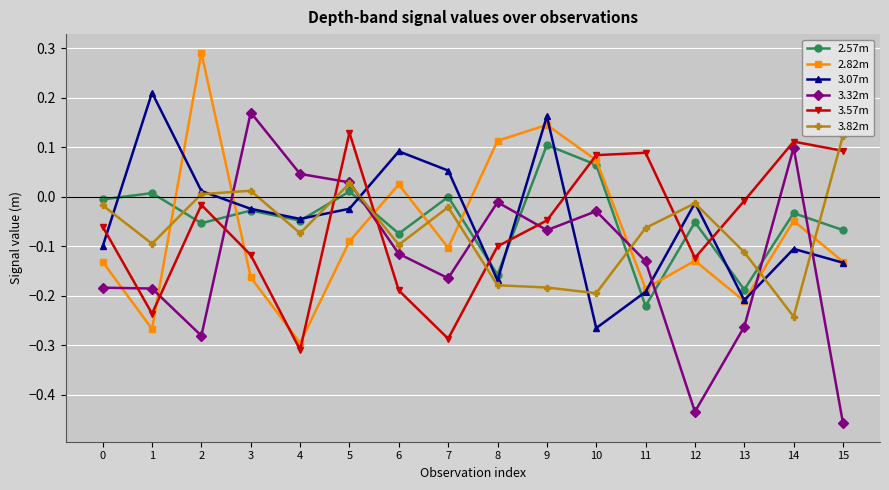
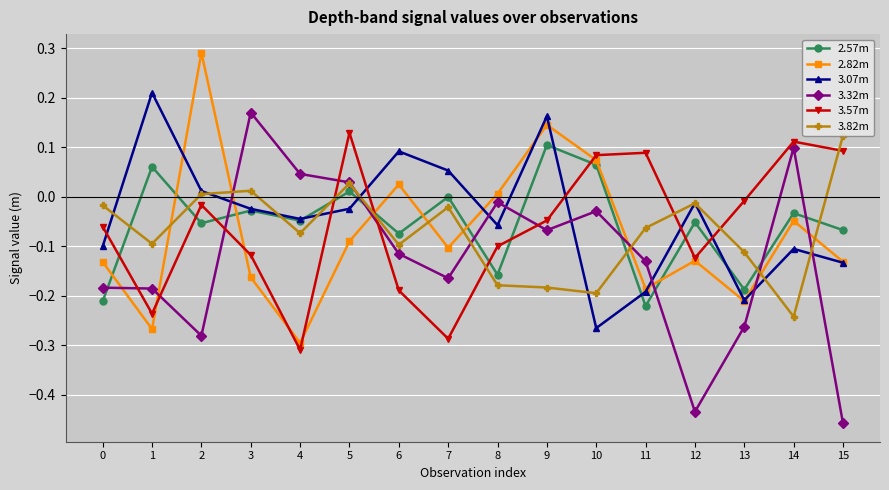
  {
    "2.57m": {
-     "0": -0.01,
-     "1": 0.01,
+     "0": -0.21,
+     "1": 0.06,
      "2": -0.05,
      "5": 0.01,
      "6": -0.07,
      "7": 0.00,
      "8": -0.16,
      "9": 0.10,
      "10": 0.06,
      "11": -0.22,
      "12": -0.05,
      "13": -0.19,
      "14": -0.03,
      "15": -0.07
    },
    "2.82m": {
      "0": -0.13,
      "1": -0.27,
      "2": 0.29,
      "3": -0.16,
      "4": -0.30,
      "5": -0.09,
      "6": 0.02,
      "7": -0.10,
-     "8": 0.11,
+     "8": 0.01,
      "9": 0.14,
      "10": 0.07,
      "11": -0.19,
      "12": -0.13,
      "14": -0.05
    },
    "3.07m": {
      "0": -0.10,
      "1": 0.21,
      "2": 0.01,
      "5": -0.02,
      "6": 0.09,
      "7": 0.05,
-     "8": -0.17,
+     "8": -0.06,
      "9": 0.16,
      "10": -0.27,
      "11": -0.19,
      "14": -0.11
    },
    "3.32m": {
      "0": -0.18,
      "1": -0.19,
      "2": -0.28,
      "3": 0.17,
      "4": 0.05,
      "6": -0.12,
      "7": -0.17,
      "8": -0.01,
      "9": -0.07,
      "10": -0.03,
      "11": -0.13,
      "12": -0.43,
      "13": -0.26,
      "14": 0.10,
      "15": -0.46
    },
    "3.57m": {
      "0": -0.06,
      "1": -0.24,
      "2": -0.02,
      "3": -0.12,
      "4": -0.31,
      "5": 0.13,
      "6": -0.19,
      "7": -0.29,
      "8": -0.10,
      "9": -0.05,
      "10": 0.08,
      "11": 0.09,
      "12": -0.12,
      "13": -0.01,
      "14": 0.11,
      "15": 0.09
    },
    "3.82m": {
      "0": -0.02,
      "1": -0.10,
      "2": 0.00,
      "3": 0.01,
      "4": -0.07,
      "6": -0.10,
      "7": -0.02,
      "8": -0.18,
      "9": -0.18,
      "10": -0.20,
      "11": -0.06,
      "13": -0.11,
      "14": -0.24
    }
  }
